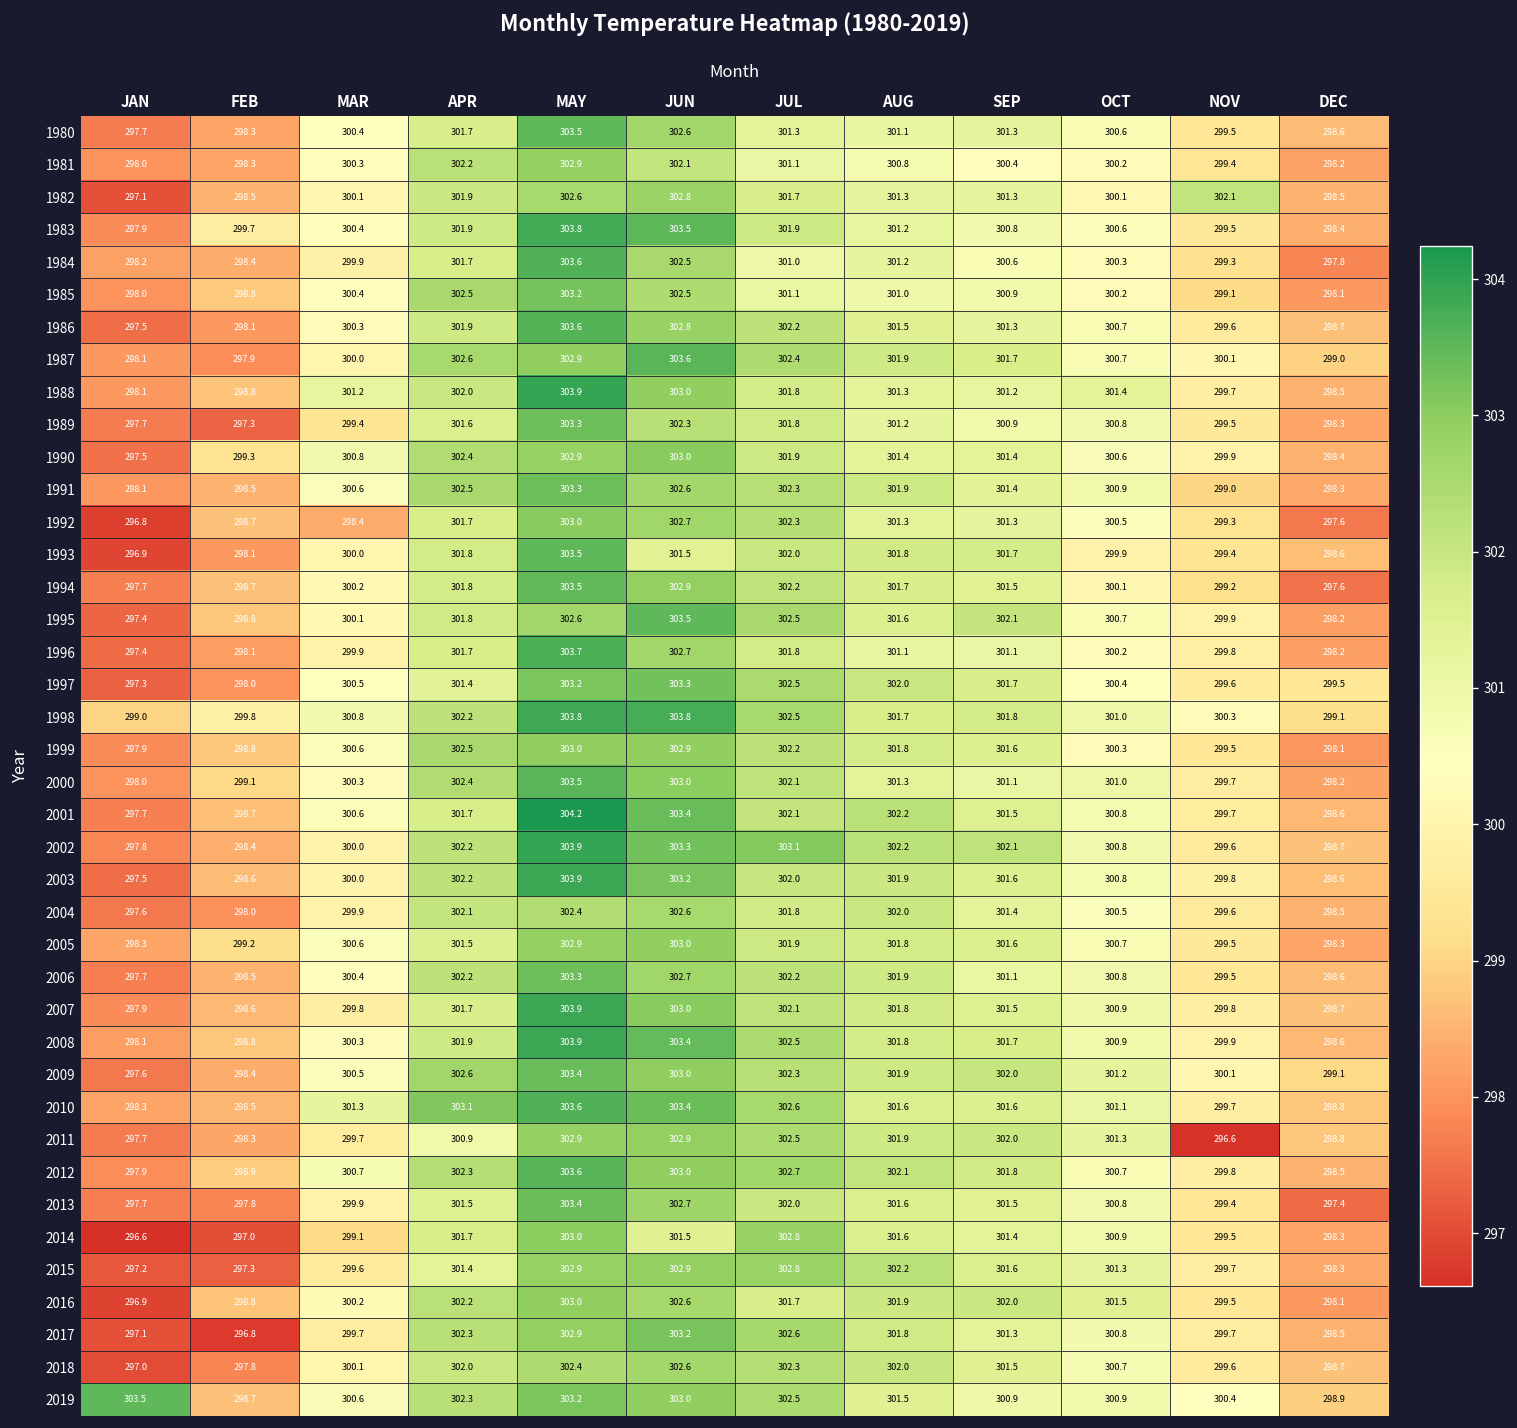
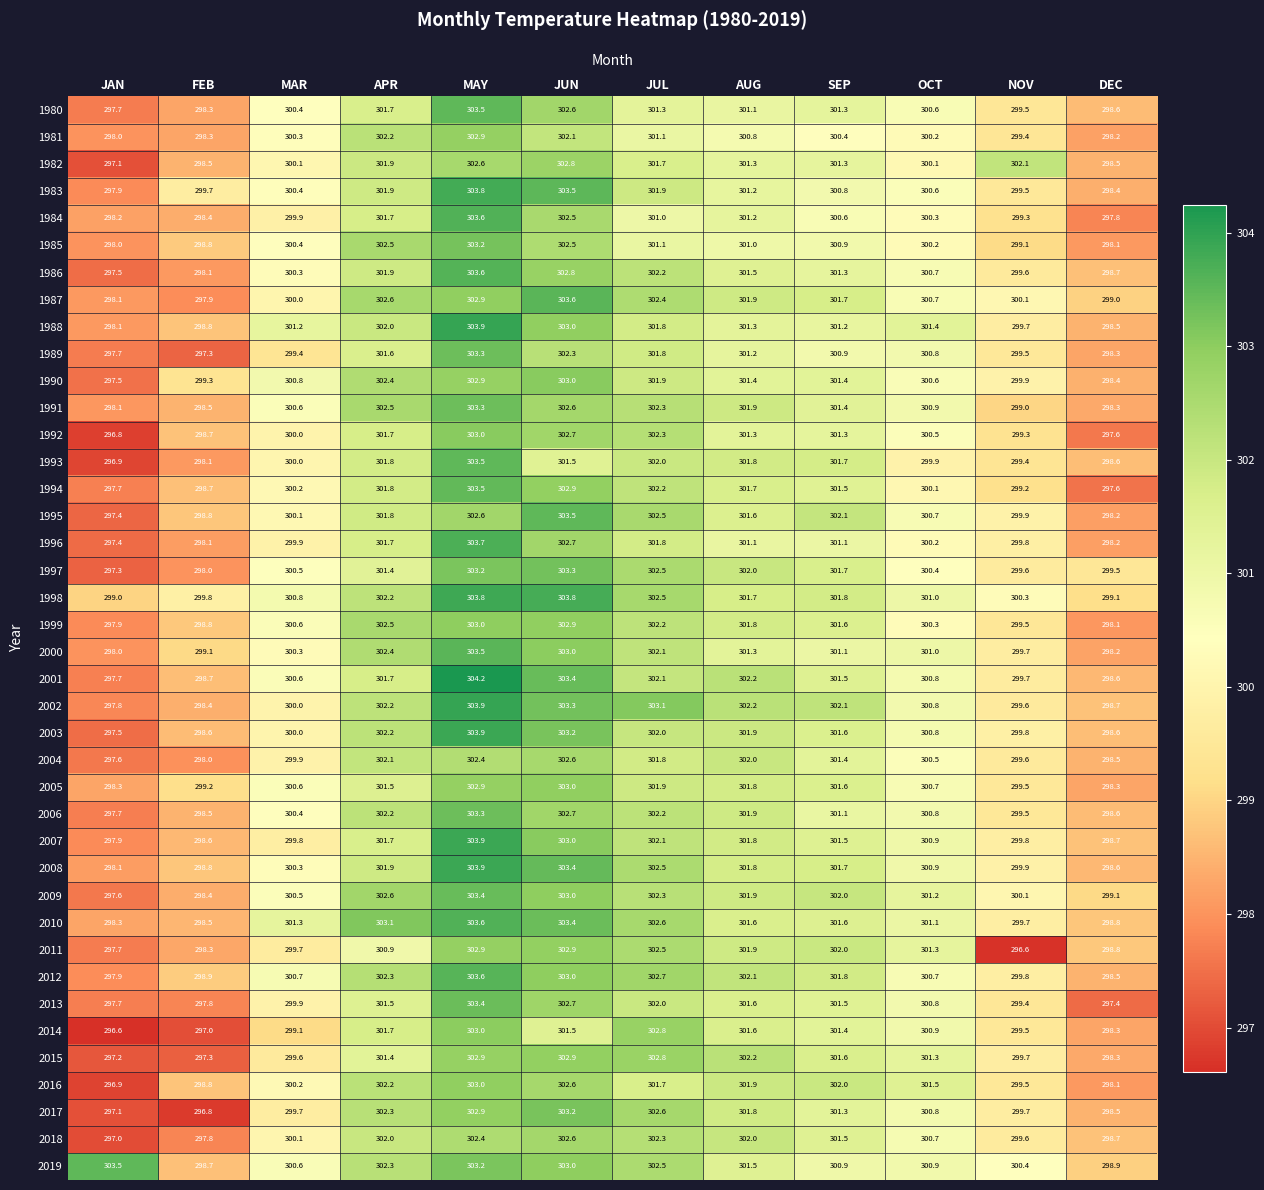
  {
    "1992": {
      "JAN": 296.8,
      "FEB": 298.7,
-     "MAR": 298.4,
+     "MAR": 300.0,
      "APR": 301.7,
      "MAY": 303.0,
      "JUN": 302.7,
      "JUL": 302.3,
      "AUG": 301.3,
      "SEP": 301.3,
      "OCT": 300.5,
      "NOV": 299.3,
      "DEC": 297.6
    }
  }
